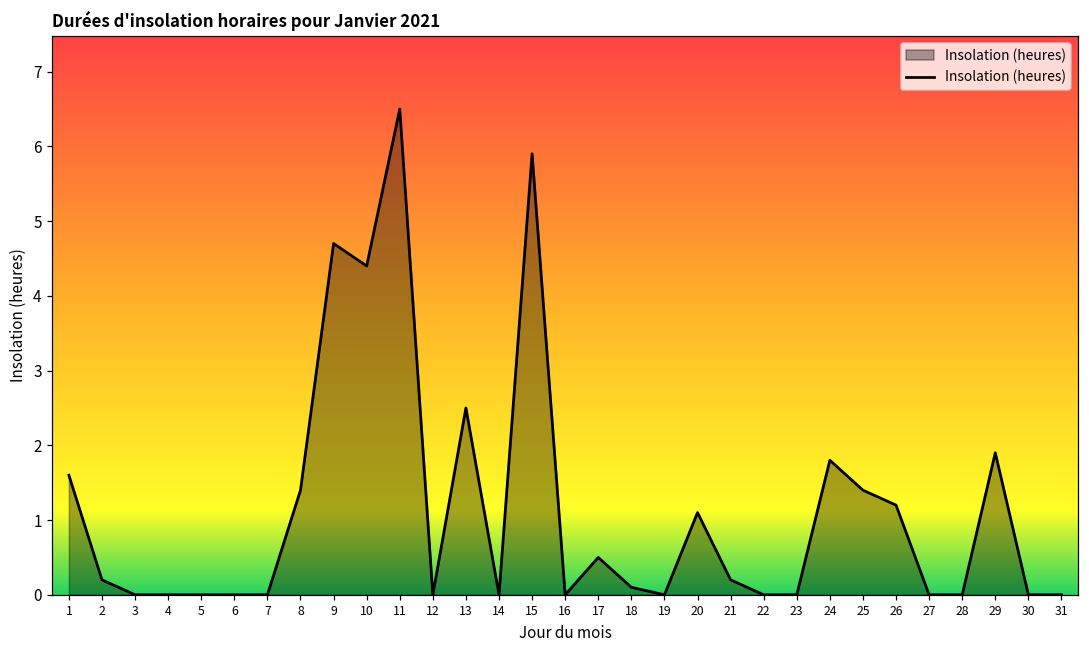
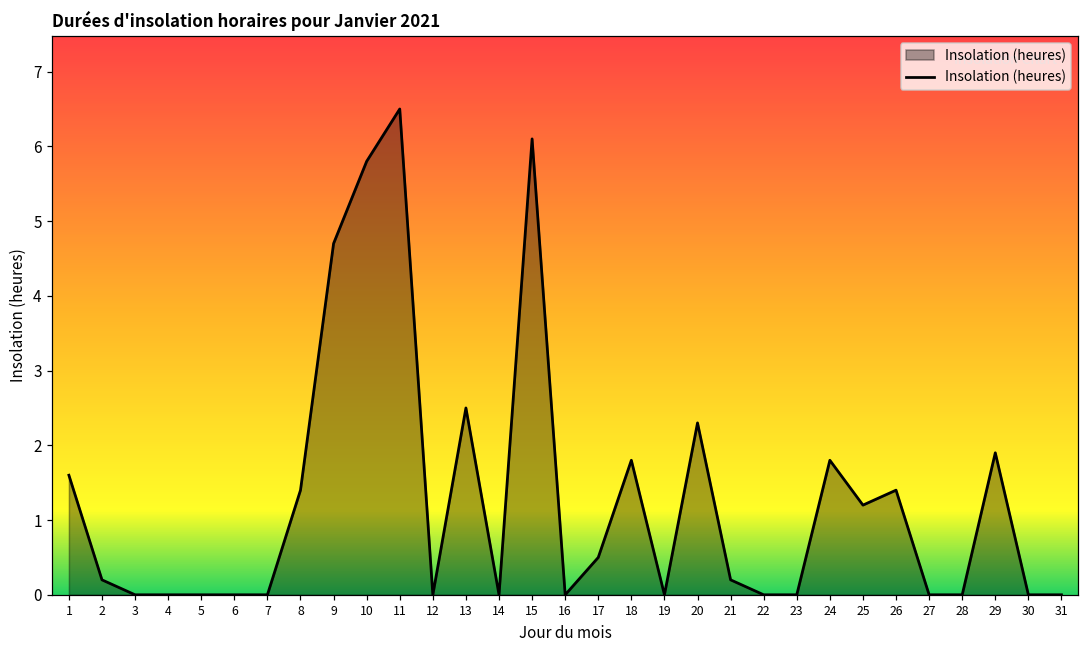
  {
    "1": 1.6,
    "2": 0.2,
    "3": 0.0,
    "4": 0.0,
    "5": 0.0,
    "6": 0.0,
    "7": 0.0,
    "8": 1.4,
    "9": 4.7,
-   "10": 4.4,
+   "10": 5.8,
    "11": 6.5,
    "12": 0.0,
    "13": 2.5,
    "14": 0.0,
-   "15": 5.9,
+   "15": 6.1,
    "16": 0.0,
    "17": 0.5,
-   "18": 0.1,
+   "18": 1.8,
    "19": 0.0,
-   "20": 1.1,
+   "20": 2.3,
    "21": 0.2,
    "22": 0.0,
    "23": 0.0,
    "24": 1.8,
-   "25": 1.4,
-   "26": 1.2,
+   "25": 1.2,
+   "26": 1.4,
    "27": 0.0,
    "28": 0.0,
    "29": 1.9,
    "30": 0.0,
    "31": 0.0
  }
